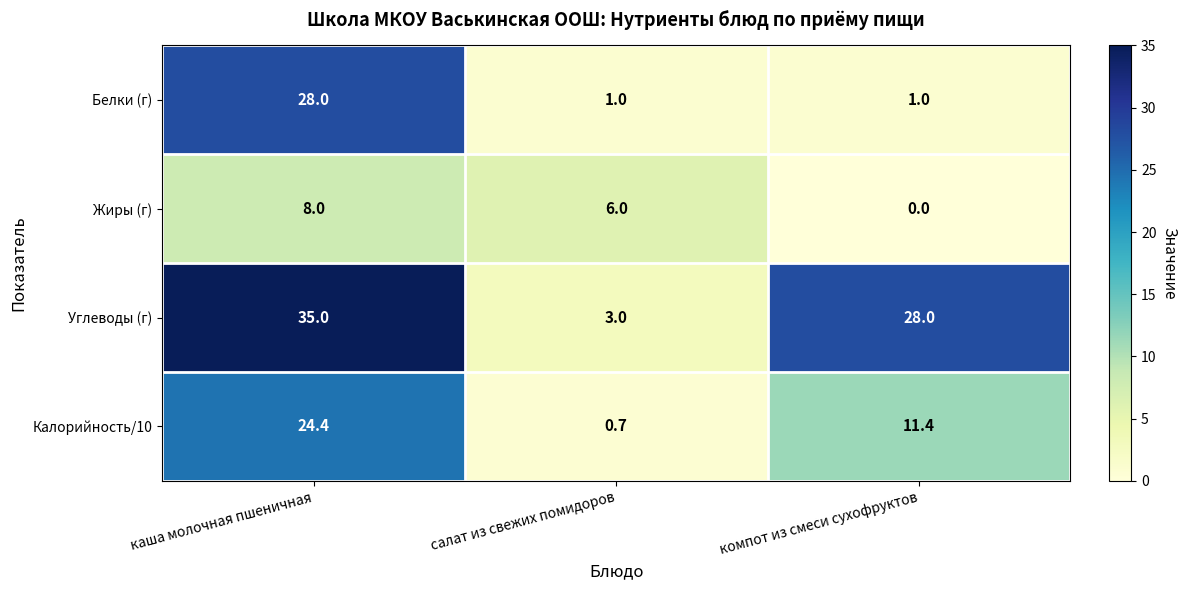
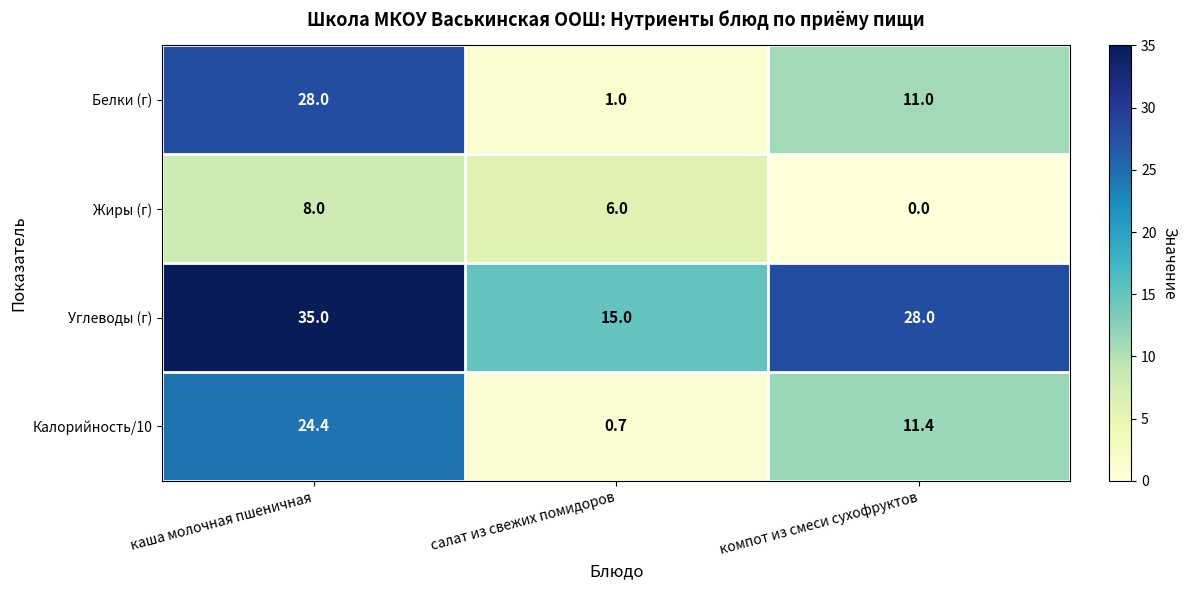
  {
    "Белки (г)": {
      "каша молочная пшеничная": 28.0,
      "салат из свежих помидоров": 1.0,
-     "компот из смеси сухофруктов": 1.0
+     "компот из смеси сухофруктов": 11.0
    },
    "Жиры (г)": {
      "каша молочная пшеничная": 8.0,
      "салат из свежих помидоров": 6.0,
      "компот из смеси сухофруктов": 0.0
    },
    "Углеводы (г)": {
      "каша молочная пшеничная": 35.0,
-     "салат из свежих помидоров": 3.0,
+     "салат из свежих помидоров": 15.0,
      "компот из смеси сухофруктов": 28.0
    },
    "Калорийность/10": {
      "каша молочная пшеничная": 24.4,
      "салат из свежих помидоров": 0.7,
      "компот из смеси сухофруктов": 11.4
    }
  }
